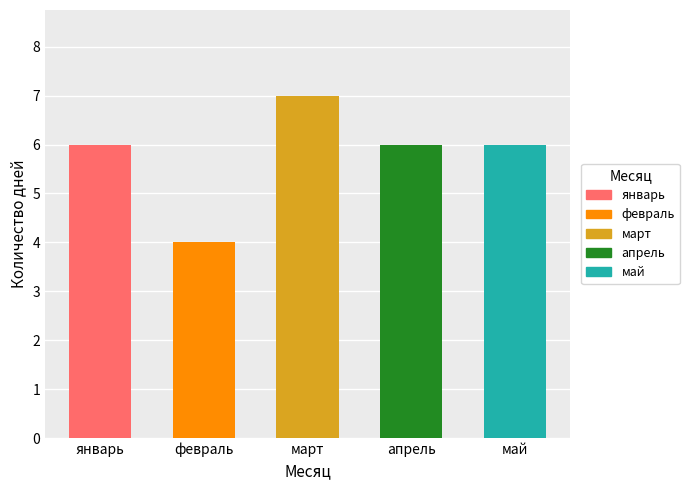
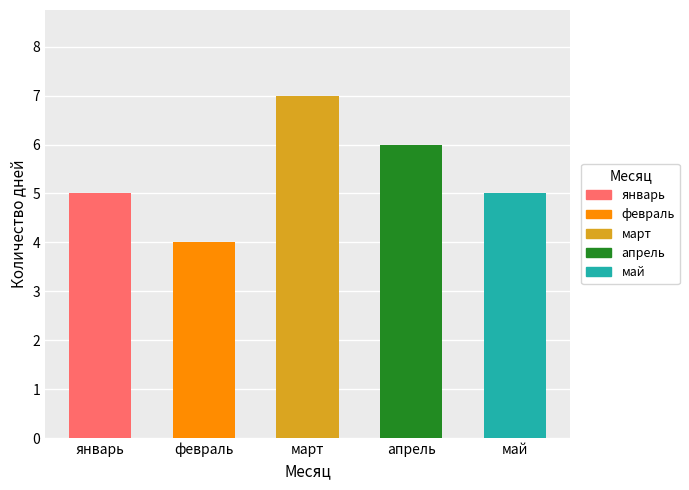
  {
-   "январь": 6,
+   "январь": 5,
    "февраль": 4,
    "март": 7,
    "апрель": 6,
-   "май": 6
+   "май": 5
  }
